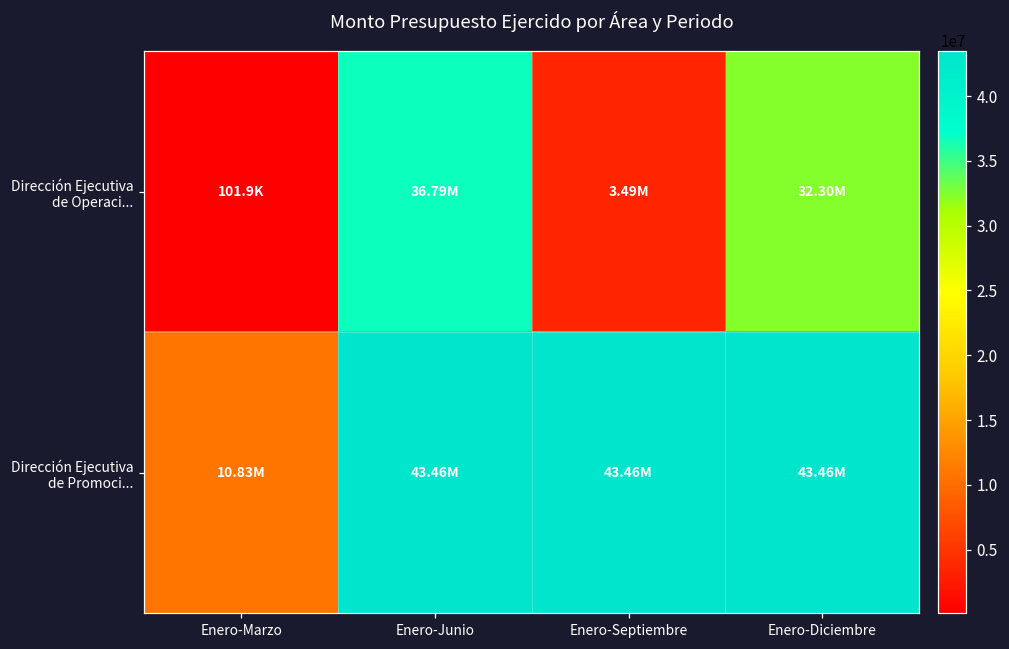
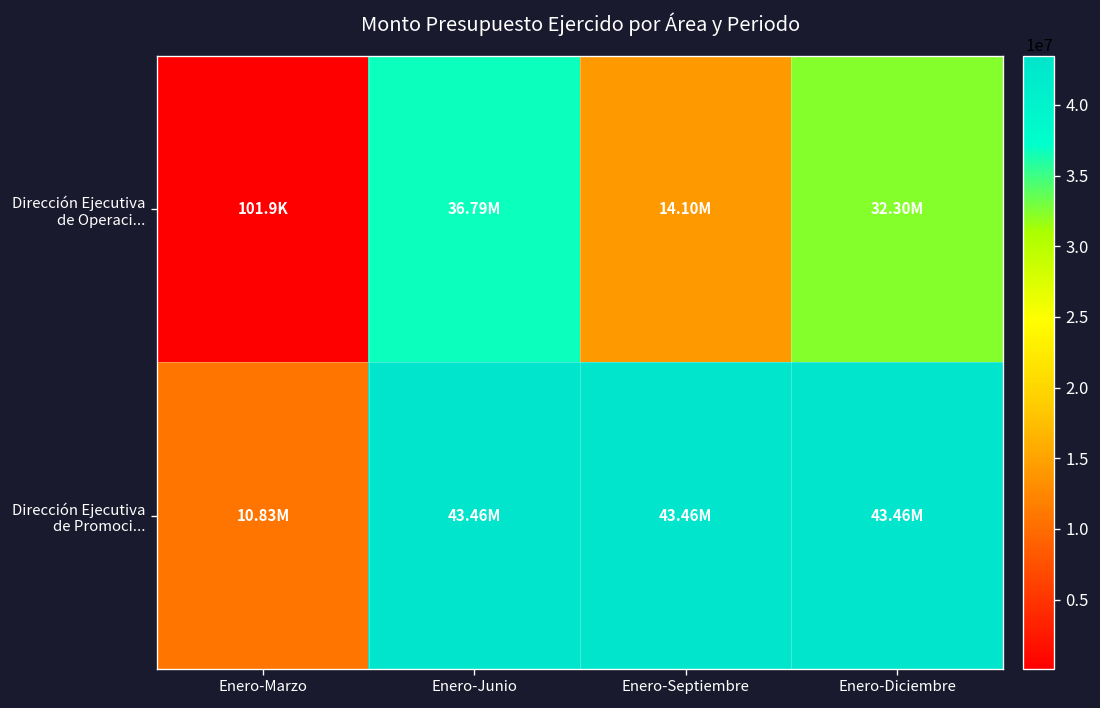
  {
    "Dirección Ejecutiva de Operaci...": {
      "Enero-Marzo": "101.9K",
      "Enero-Junio": "36.79M",
-     "Enero-Septiembre": "3.49M",
+     "Enero-Septiembre": "14.10M",
      "Enero-Diciembre": "32.30M"
    },
    "Dirección Ejecutiva de Promoci...": {
      "Enero-Marzo": "10.83M",
      "Enero-Junio": "43.46M",
      "Enero-Septiembre": "43.46M",
      "Enero-Diciembre": "43.46M"
    }
  }
